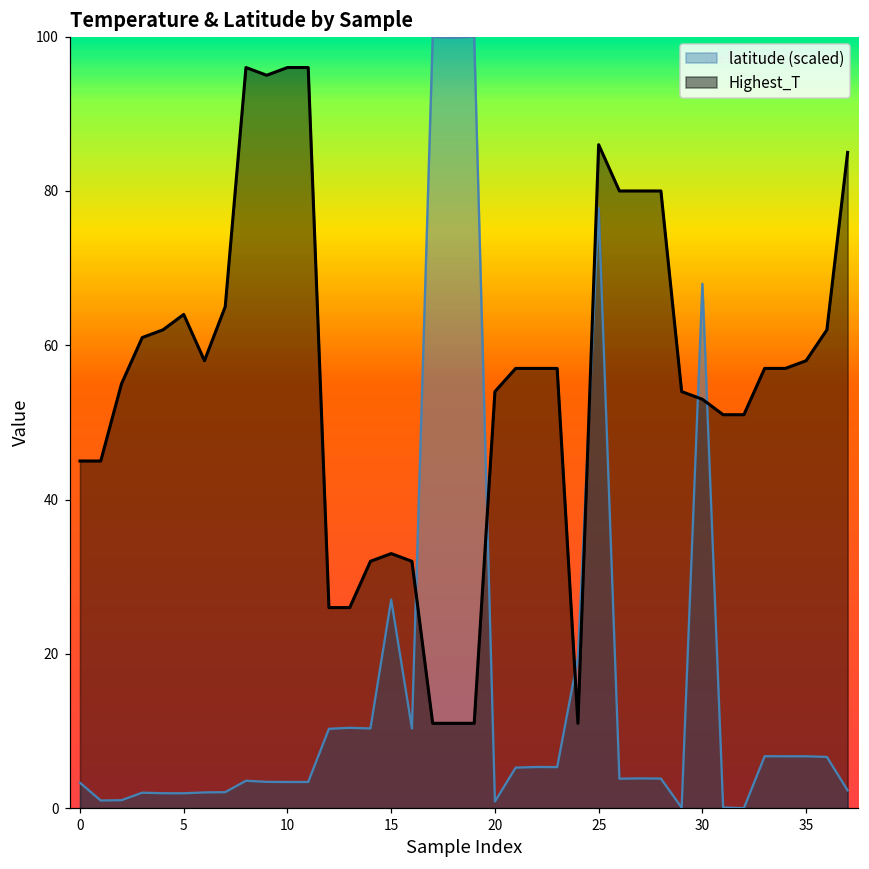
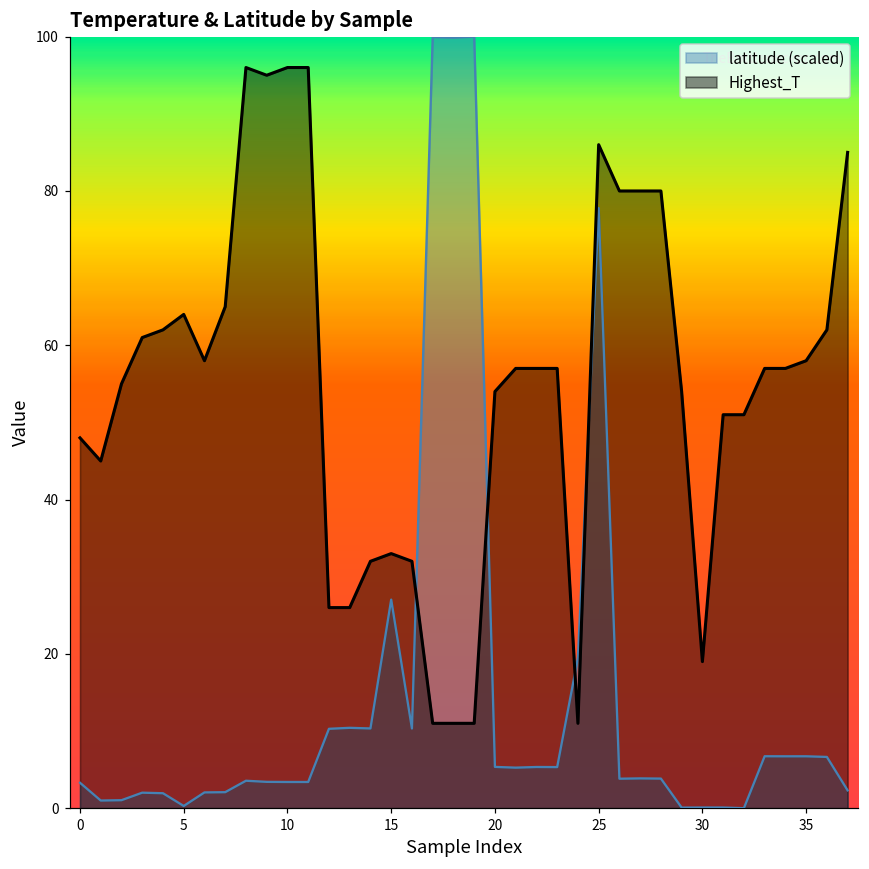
  {
    "latitude (scaled)": {
      "0": 3,
-     "5": 2,
+     "5": 0,
      "10": 3,
      "15": 27,
-     "20": 1,
+     "20": 5,
      "25": 78,
-     "30": 68,
+     "30": 0,
      "35": 7
    },
    "Highest_T": {
-     "0": 45,
+     "0": 48,
      "5": 64,
      "10": 96,
      "15": 33,
      "20": 54,
      "25": 86,
-     "30": 53,
+     "30": 19,
      "35": 58
    }
  }
